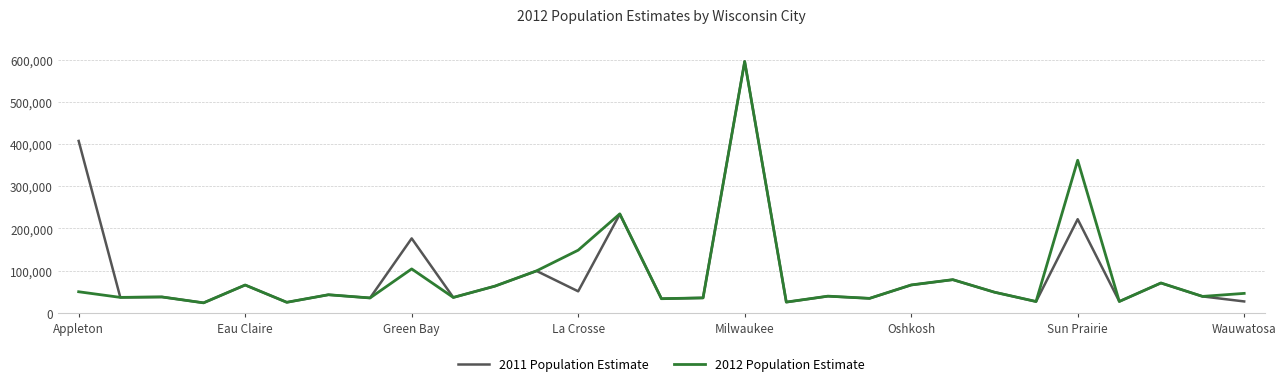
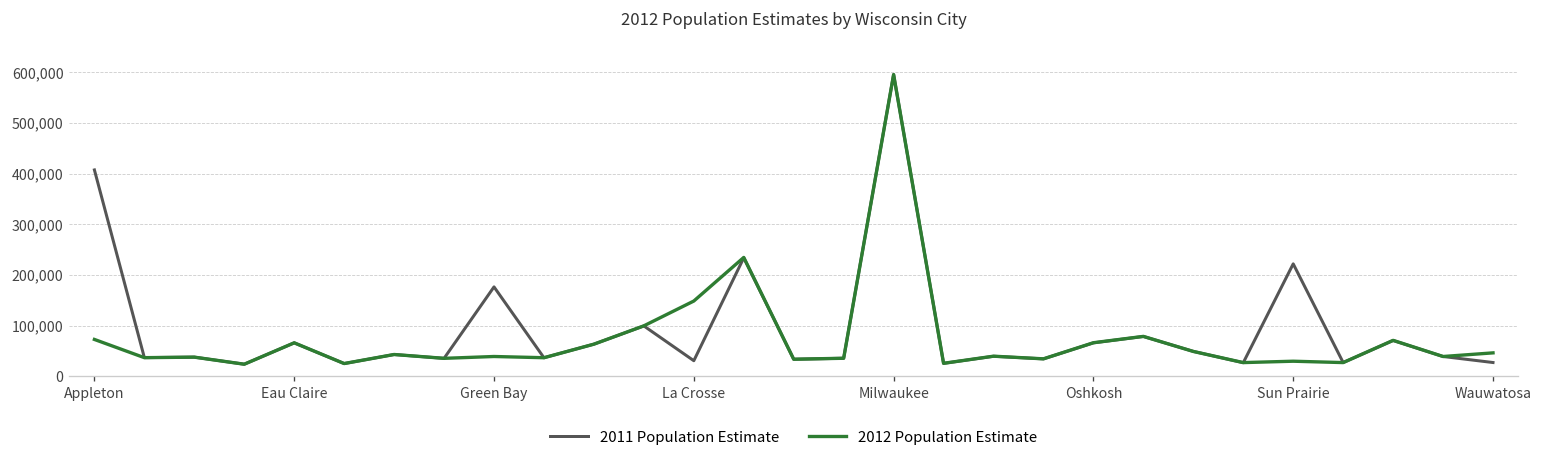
  {
    "2011 Population Estimate": {
      "Appleton": "410,000",
      "Green Bay": "180,000",
-     "La Crosse": "50,000",
+     "La Crosse": "30,000",
      "Sun Prairie": "220,000",
      "Wauwatosa": "30,000"
    },
    "2012 Population Estimate": {
-     "Appleton": "50,000",
-     "Green Bay": "100,000",
+     "Appleton": "70,000",
+     "Green Bay": "40,000",
      "La Crosse": "150,000",
-     "Sun Prairie": "360,000",
+     "Sun Prairie": "30,000",
      "Wauwatosa": "50,000"
    }
  }
